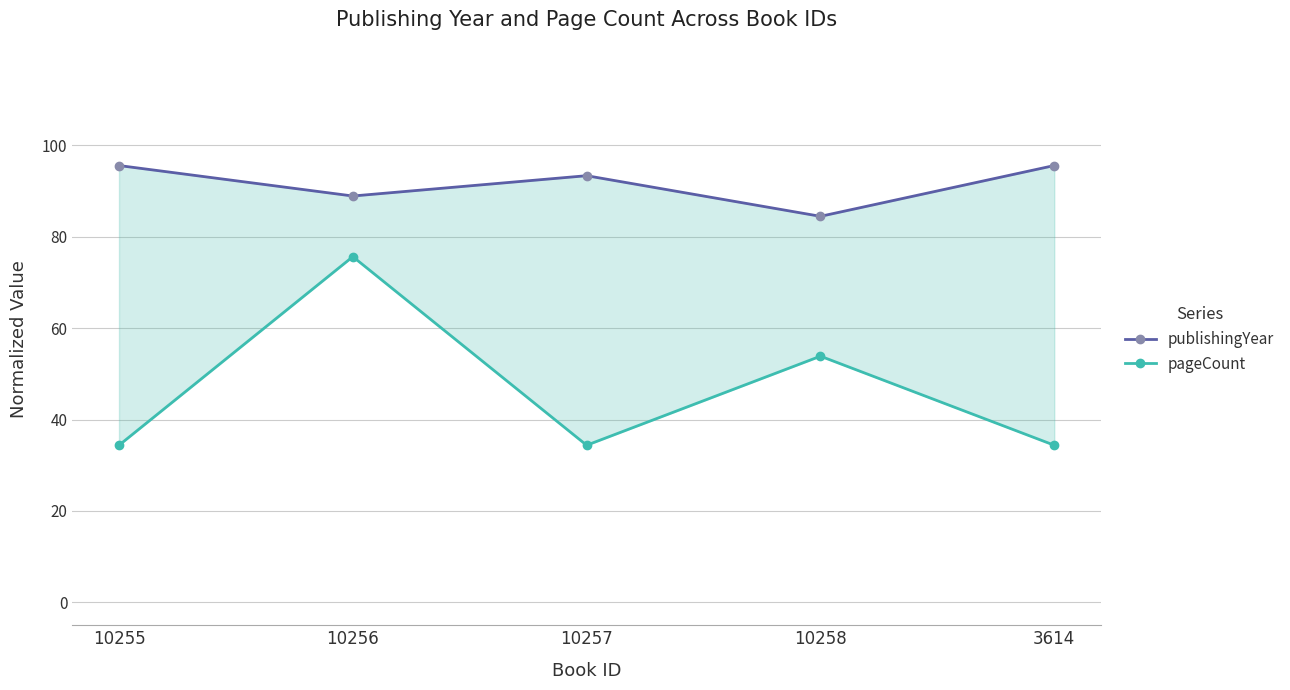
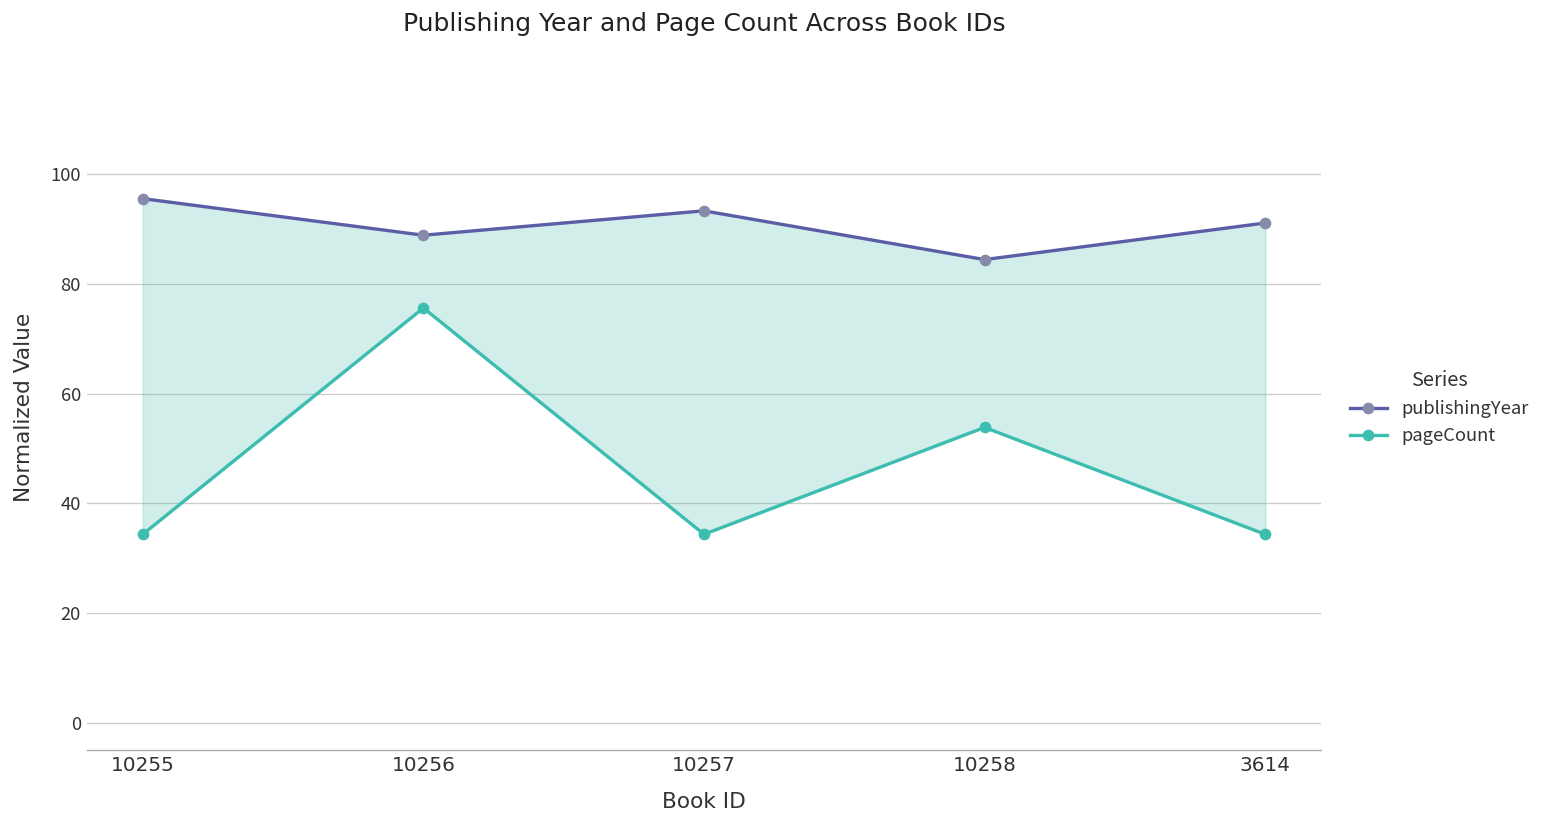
  {
    "publishingYear": {
      "10255": 96,
      "10256": 89,
      "10257": 93,
      "10258": 84,
-     "3614": 96
+     "3614": 91
    },
    "pageCount": {
      "10255": 34,
      "10256": 76,
      "10257": 34,
      "10258": 54,
      "3614": 34
    }
  }
